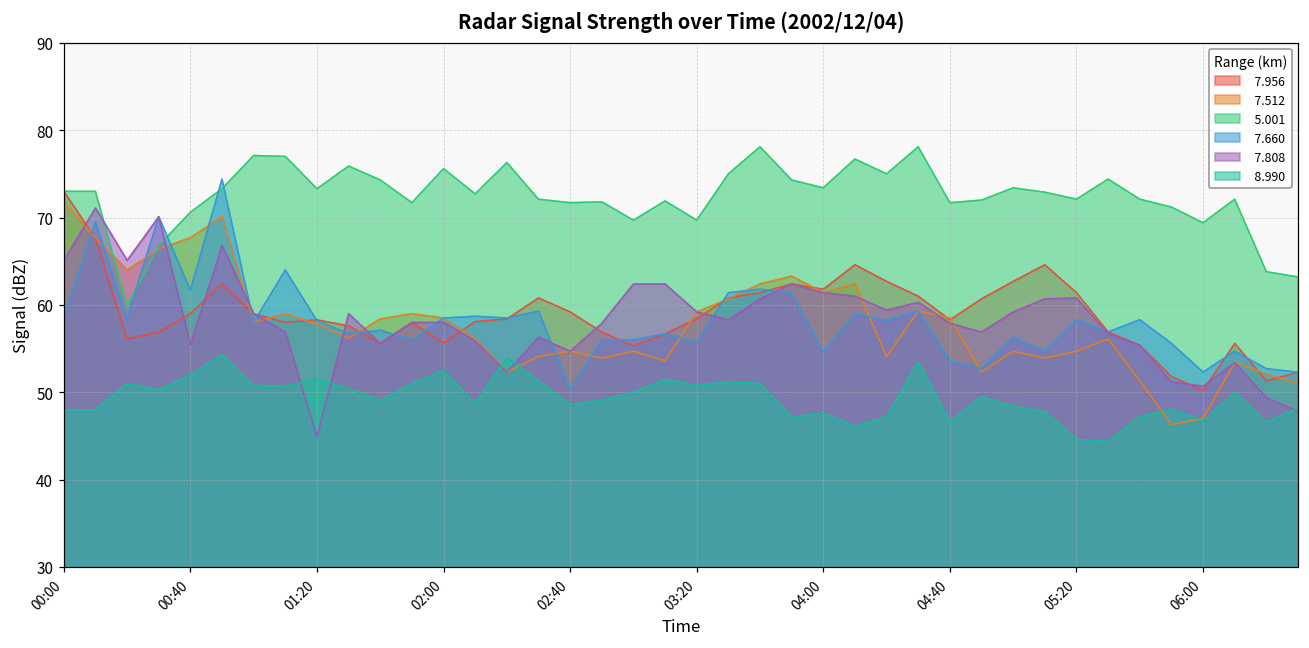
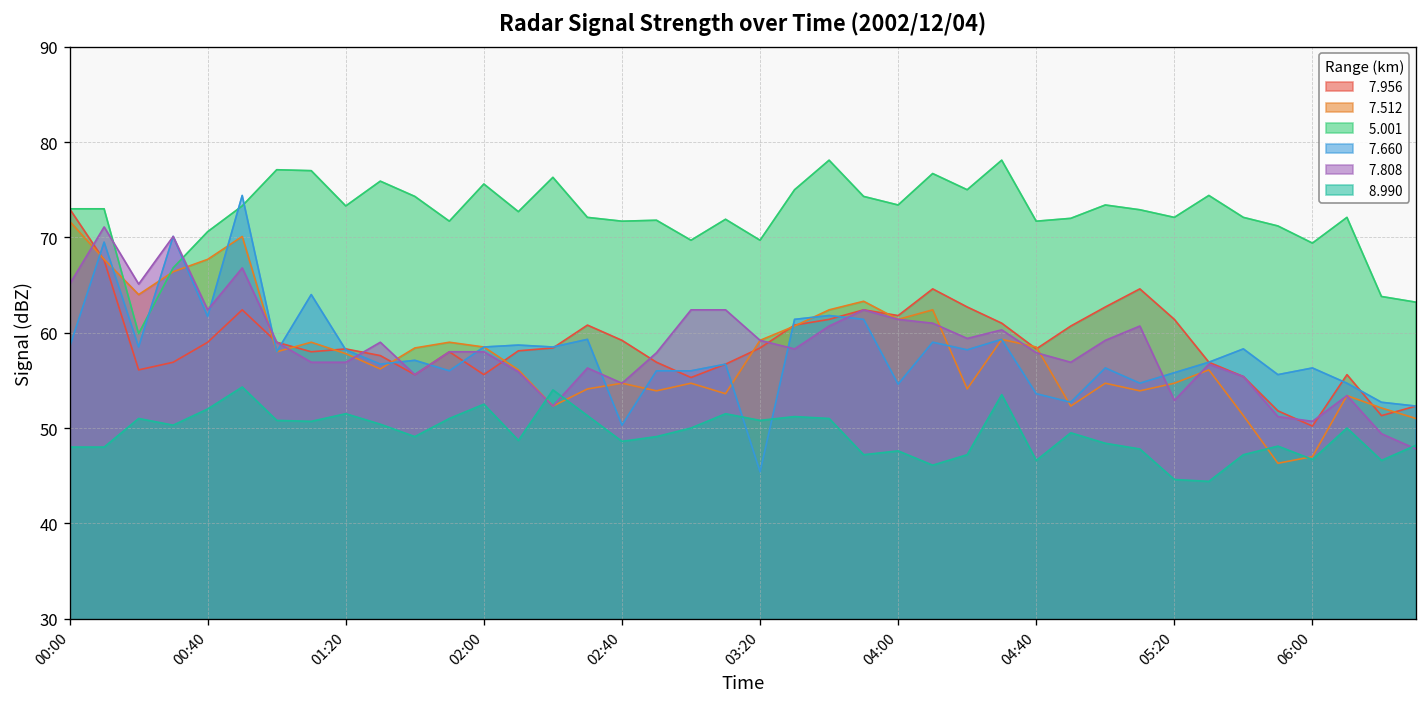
  {
    "7.660": {
      "00:00": 59,
      "00:40": 62,
      "02:40": 50,
-     "03:20": 56,
+     "03:20": 45,
      "04:00": 55,
      "04:40": 54,
-     "05:20": 58,
-     "06:00": 52
+     "05:20": 56,
+     "06:00": 56
    },
    "7.808": {
      "00:00": 65,
-     "00:40": 56,
-     "01:20": 45,
+     "00:40": 62,
+     "01:20": 57,
      "02:00": 58,
      "04:40": 58,
-     "05:20": 61,
+     "05:20": 53,
      "06:00": 51
    }
  }
